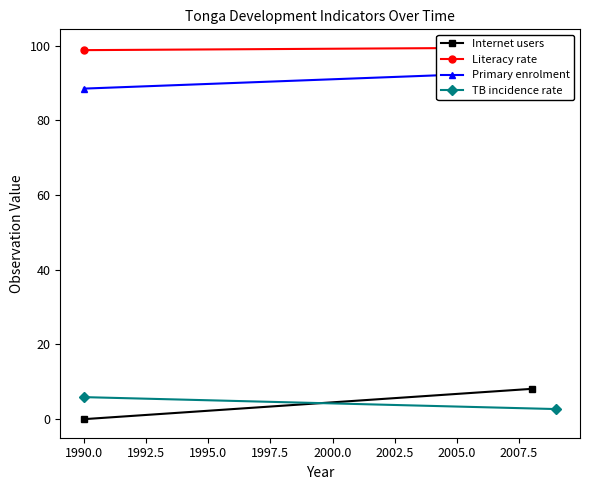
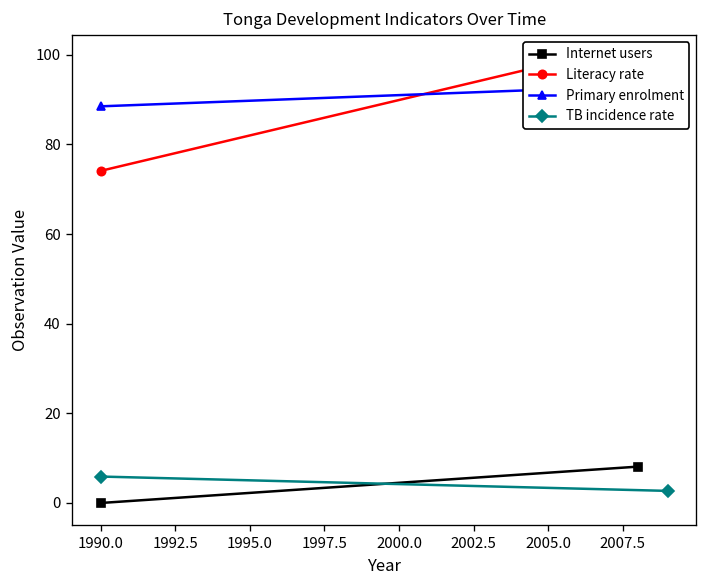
  {
    "Internet users": {
      "1990.0": 0
    },
    "Literacy rate": {
-     "1990.0": 99
+     "1990.0": 74
    },
    "Primary enrolment": {
      "1990.0": 89
    },
    "TB incidence rate": {
      "1990.0": 6
    }
  }
